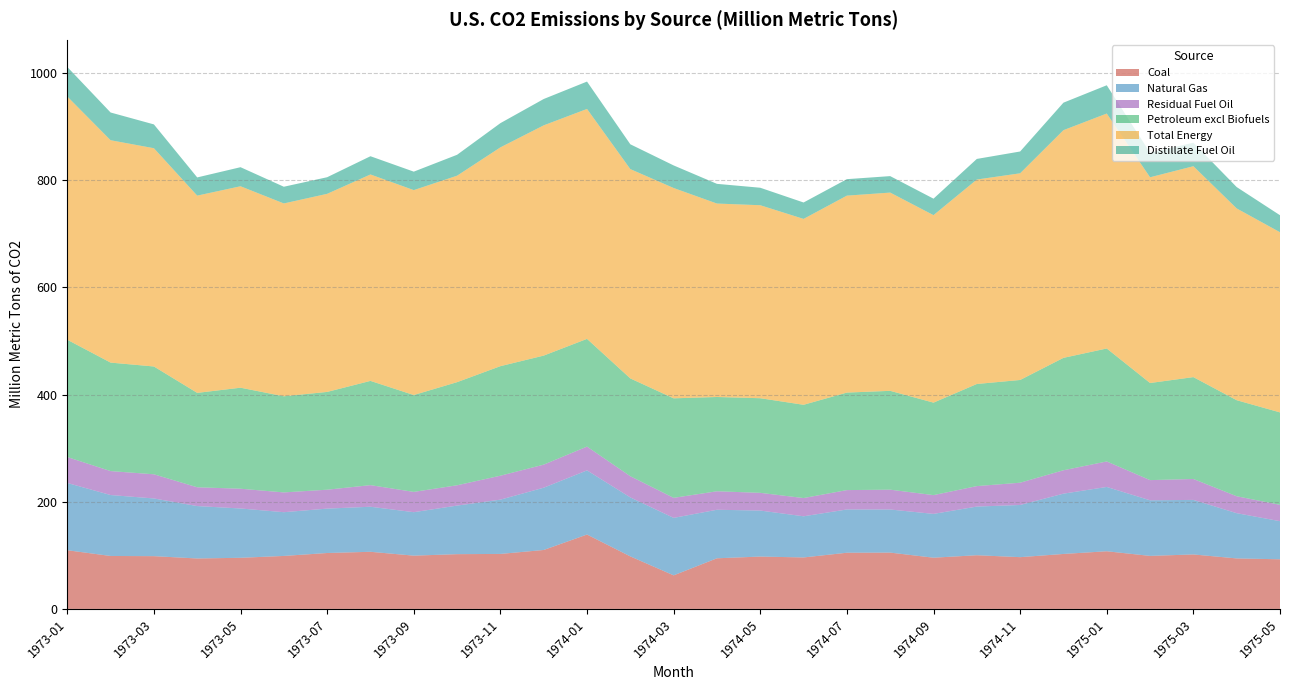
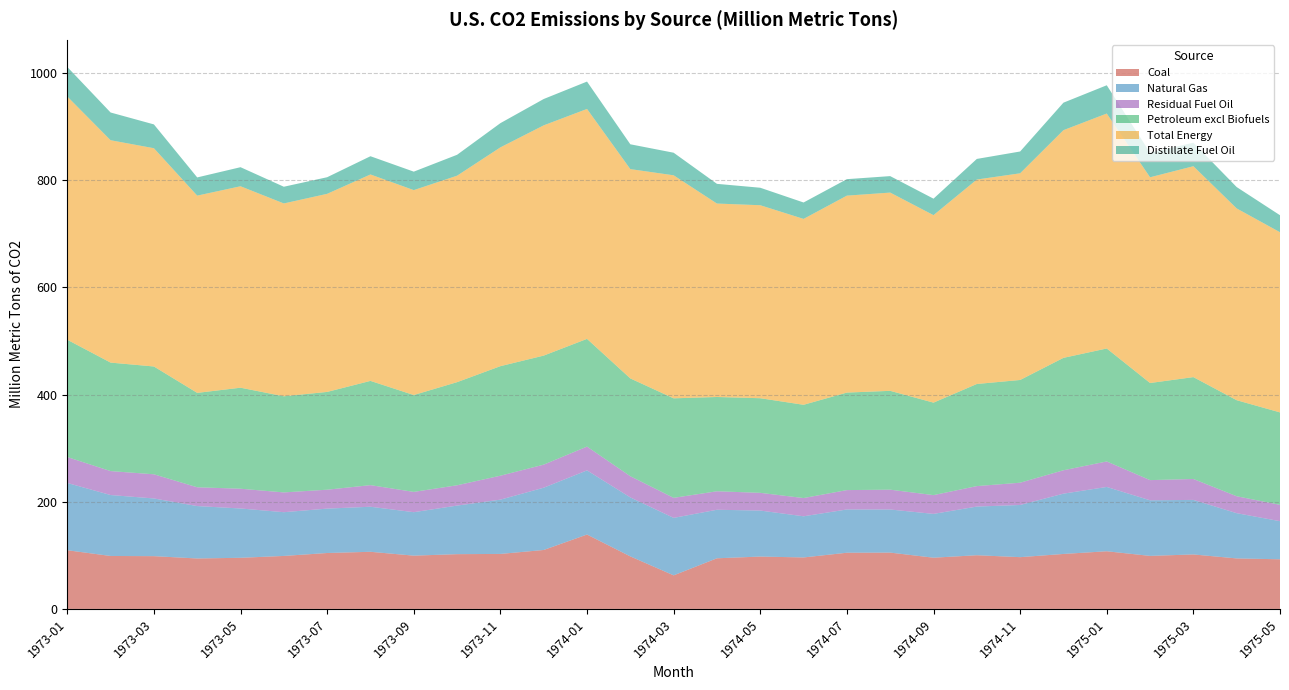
  {
    "Coal": {
      "1973-01": 110,
      "1973-03": 100,
      "1973-05": 100,
      "1973-07": 100,
      "1973-09": 100,
      "1973-11": 100,
      "1974-01": 140,
      "1974-03": 60,
      "1974-05": 100,
      "1974-07": 100,
      "1974-09": 100,
      "1974-11": 100,
      "1975-01": 110,
      "1975-03": 100,
      "1975-05": 90
    },
    "Residual Fuel Oil": {
      "1973-01": 50,
      "1973-03": 50,
      "1973-05": 40,
      "1973-07": 40,
      "1973-09": 40,
      "1973-11": 40,
      "1974-01": 40,
      "1974-03": 40,
      "1974-05": 30,
      "1974-07": 40,
      "1974-09": 40,
      "1974-11": 40,
      "1975-01": 50,
      "1975-03": 40,
      "1975-05": 30
    },
    "Total Energy": {
      "1973-01": 450,
      "1973-03": 410,
      "1973-05": 380,
      "1973-07": 370,
      "1973-09": 380,
      "1973-11": 410,
      "1974-01": 430,
-     "1974-03": 390,
+     "1974-03": 420,
      "1974-05": 360,
      "1974-07": 370,
      "1974-09": 350,
      "1974-11": 390,
      "1975-01": 440,
      "1975-03": 390,
      "1975-05": 340
    }
  }
